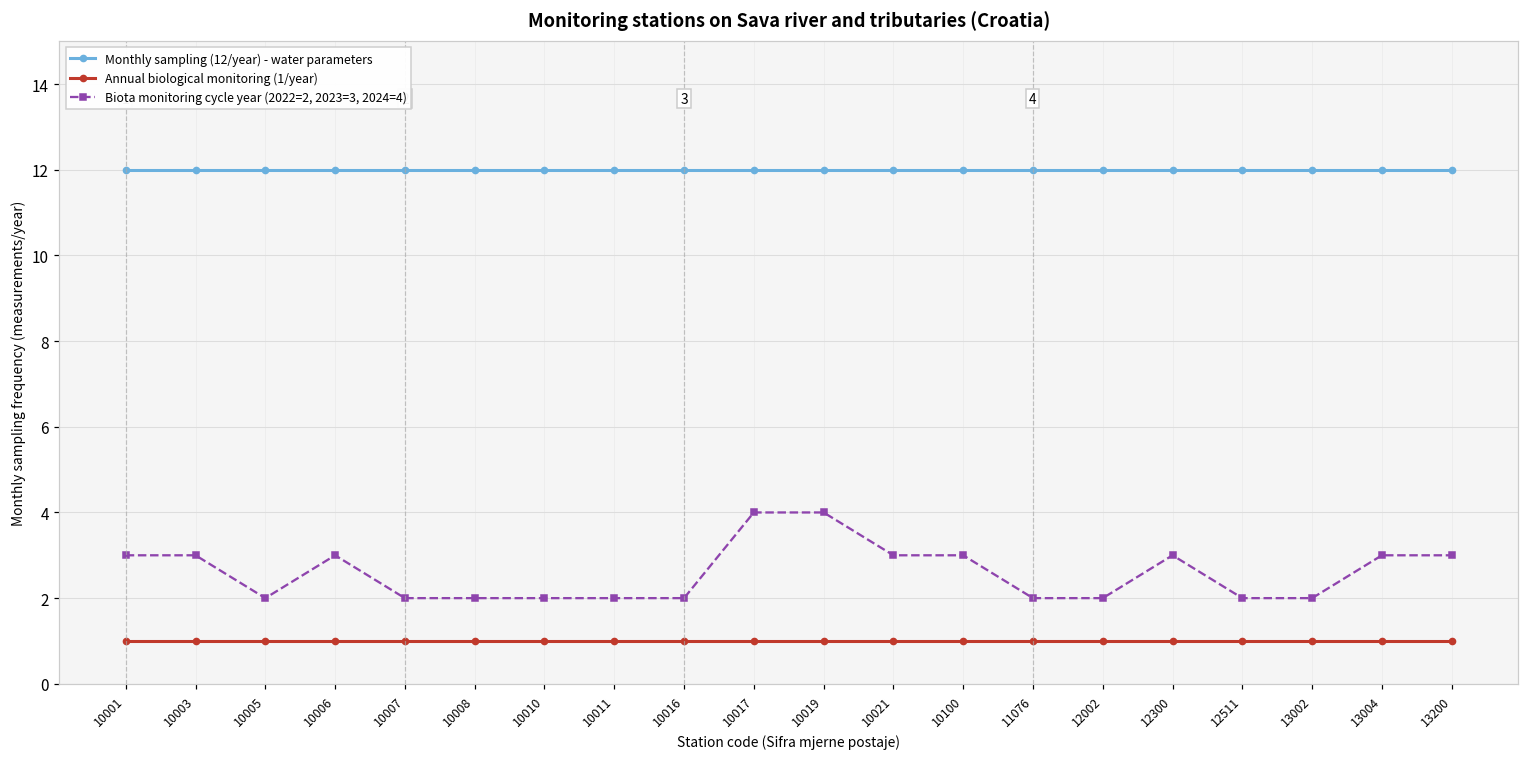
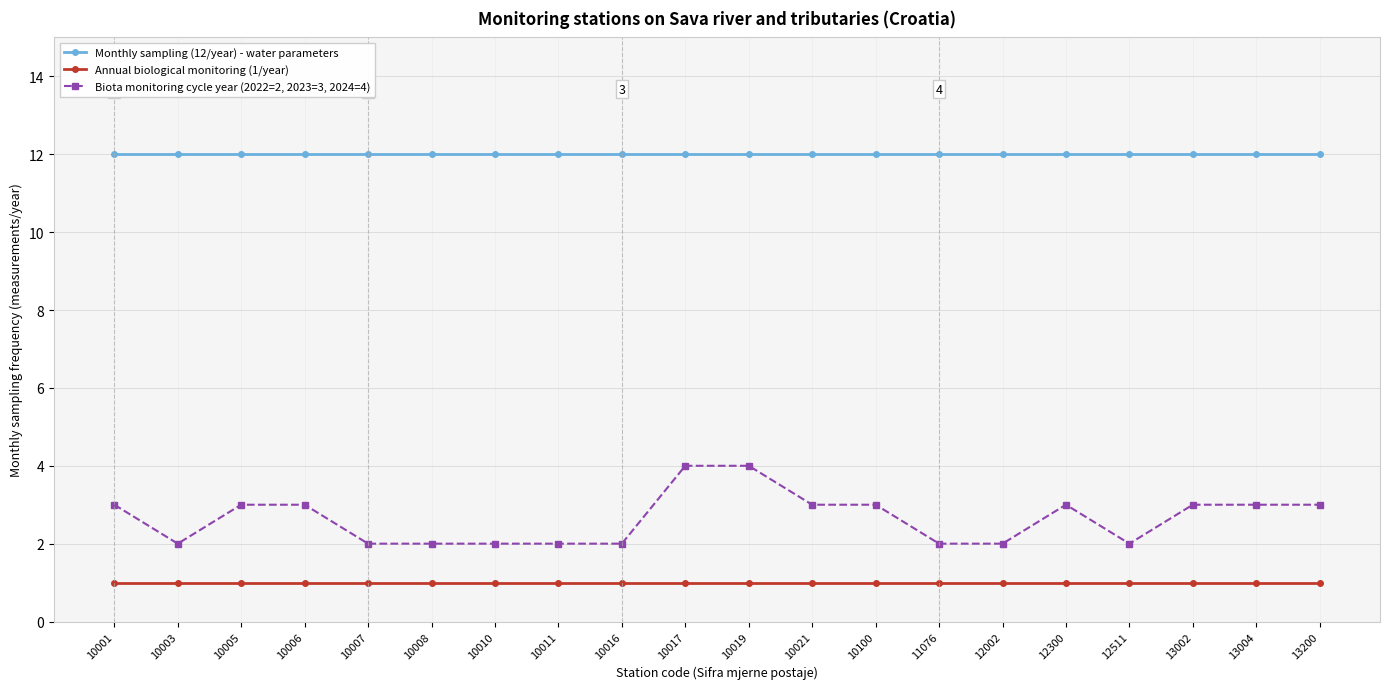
  {
    "Monthly sampling (12/year) - water parameters": {
      "10001": 12.0,
      "10003": 12.0,
      "10005": 12.0,
      "10006": 12.0,
      "10007": 12.0,
      "10008": 12.0,
      "10010": 12.0,
      "10011": 12.0,
      "10016": 12.0,
      "10017": 12.0,
      "10019": 12.0,
      "10021": 12.0,
      "10100": 12.0,
      "11076": 12.0,
      "12002": 12.0,
      "12300": 12.0,
      "12511": 12.0,
      "13002": 12.0,
      "13004": 12.0,
      "13200": 12.0
    },
    "Annual biological monitoring (1/year)": {
      "10001": 1.0,
      "10003": 1.0,
      "10005": 1.0,
      "10006": 1.0,
      "10007": 1.0,
      "10008": 1.0,
      "10010": 1.0,
      "10011": 1.0,
      "10016": 1.0,
      "10017": 1.0,
      "10019": 1.0,
      "10021": 1.0,
      "10100": 1.0,
      "11076": 1.0,
      "12002": 1.0,
      "12300": 1.0,
      "12511": 1.0,
      "13002": 1.0,
      "13004": 1.0,
      "13200": 1.0
    },
    "Biota monitoring cycle year (2022=2, 2023=3, 2024=4)": {
      "10001": 3.0,
-     "10003": 3.0,
-     "10005": 2.0,
+     "10003": 2.0,
+     "10005": 3.0,
      "10006": 3.0,
      "10007": 2.0,
      "10008": 2.0,
      "10010": 2.0,
      "10011": 2.0,
      "10016": 2.0,
      "10017": 4.0,
      "10019": 4.0,
      "10021": 3.0,
      "10100": 3.0,
      "11076": 2.0,
      "12002": 2.0,
      "12300": 3.0,
      "12511": 2.0,
-     "13002": 2.0,
+     "13002": 3.0,
      "13004": 3.0,
      "13200": 3.0
    }
  }
